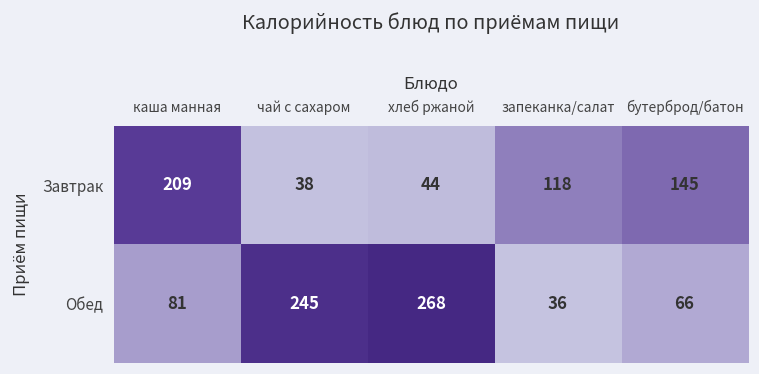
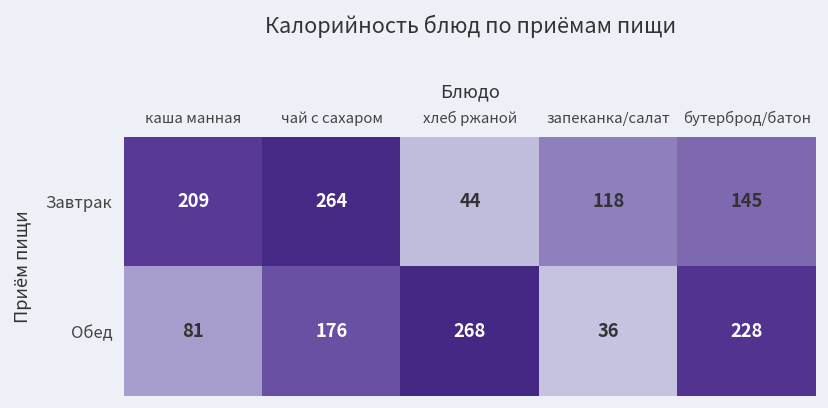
  {
    "Завтрак": {
      "каша манная": 209,
-     "чай с сахаром": 38,
+     "чай с сахаром": 264,
      "хлеб ржаной": 44,
      "запеканка/салат": 118,
      "бутерброд/батон": 145
    },
    "Обед": {
      "каша манная": 81,
-     "чай с сахаром": 245,
+     "чай с сахаром": 176,
      "хлеб ржаной": 268,
      "запеканка/салат": 36,
-     "бутерброд/батон": 66
+     "бутерброд/батон": 228
    }
  }
